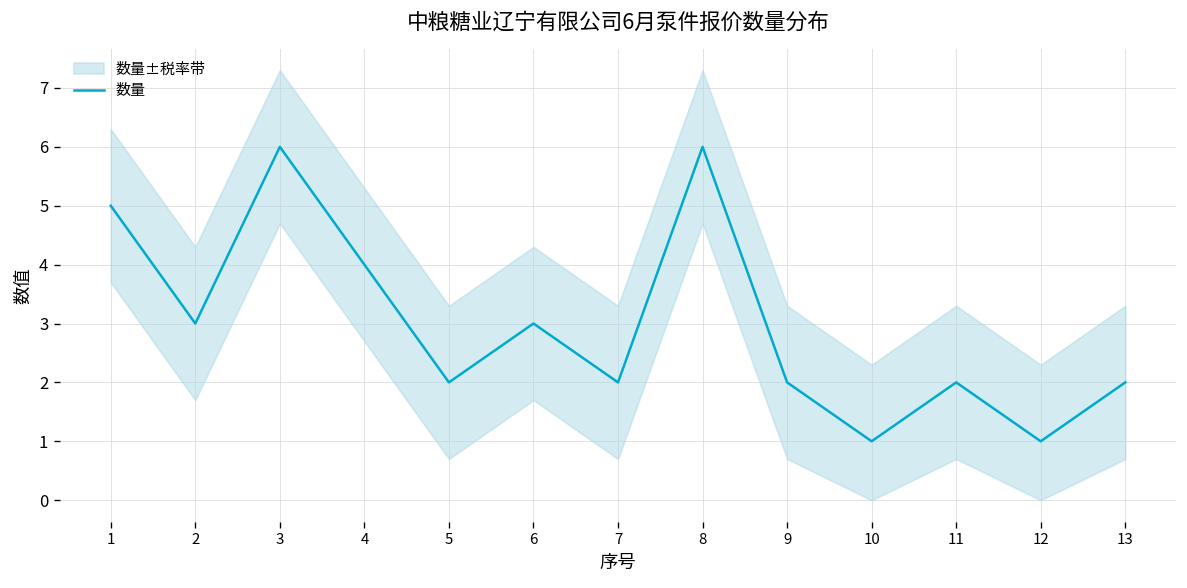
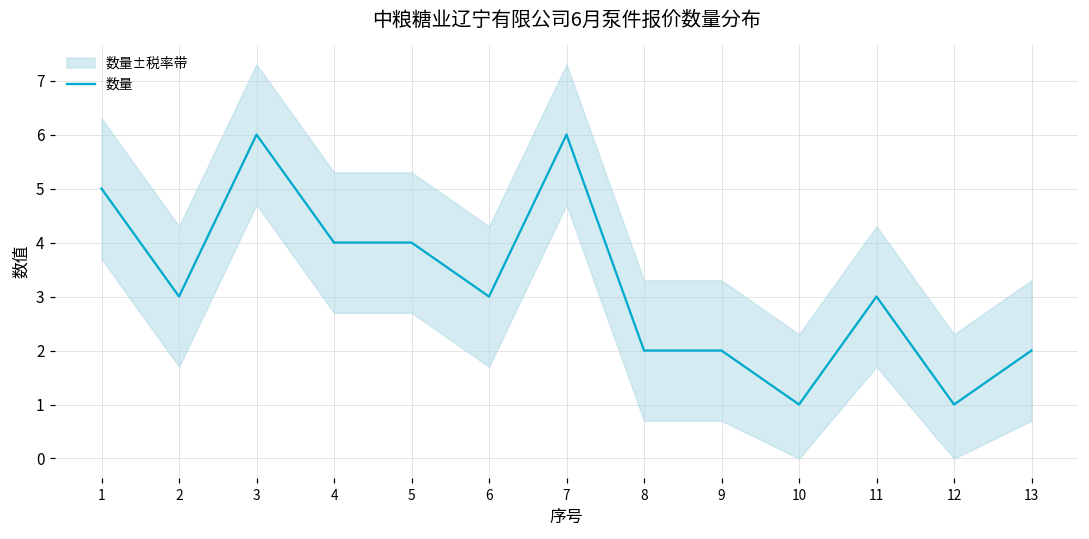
  {
    "数量": {
      "1": 5,
      "2": 3,
      "3": 6,
      "4": 4,
-     "5": 2,
+     "5": 4,
      "6": 3,
-     "7": 2,
-     "8": 6,
+     "7": 6,
+     "8": 2,
      "9": 2,
      "10": 1,
-     "11": 2,
+     "11": 3,
      "12": 1,
      "13": 2
    },
    "数量±税率带": {
      "10": 2.3,
      "12": 2.3
    }
  }
